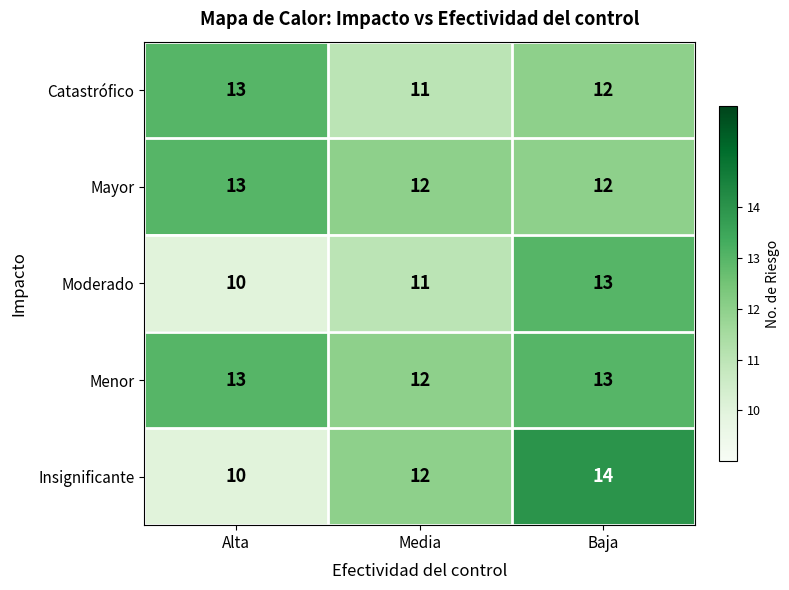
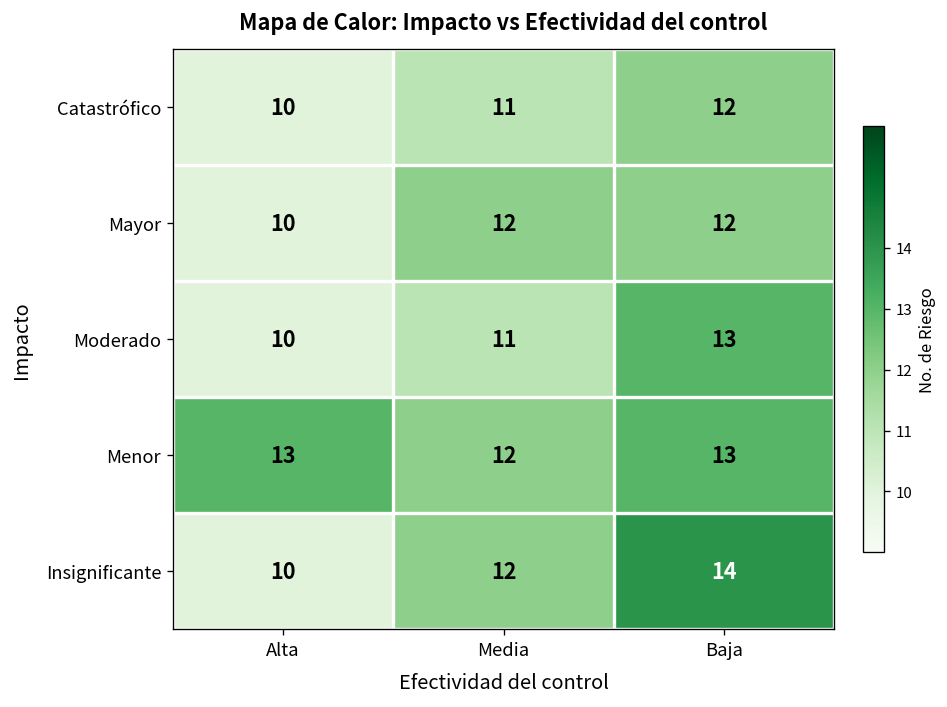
  {
    "Catastrófico": {
-     "Alta": 13,
+     "Alta": 10,
      "Media": 11,
      "Baja": 12
    },
    "Mayor": {
-     "Alta": 13,
+     "Alta": 10,
      "Media": 12,
      "Baja": 12
    },
    "Moderado": {
      "Alta": 10,
      "Media": 11,
      "Baja": 13
    },
    "Menor": {
      "Alta": 13,
      "Media": 12,
      "Baja": 13
    },
    "Insignificante": {
      "Alta": 10,
      "Media": 12,
      "Baja": 14
    }
  }
